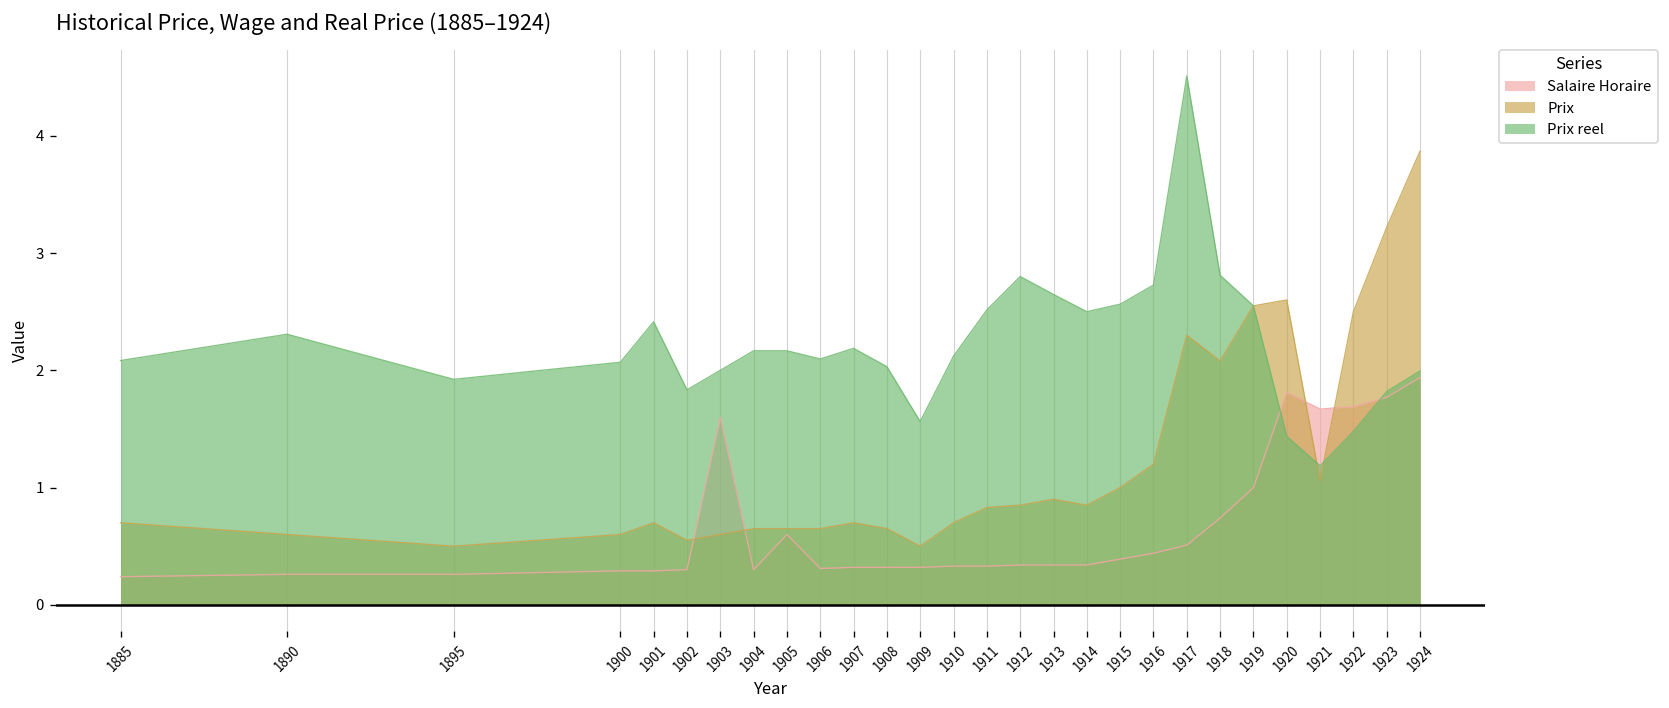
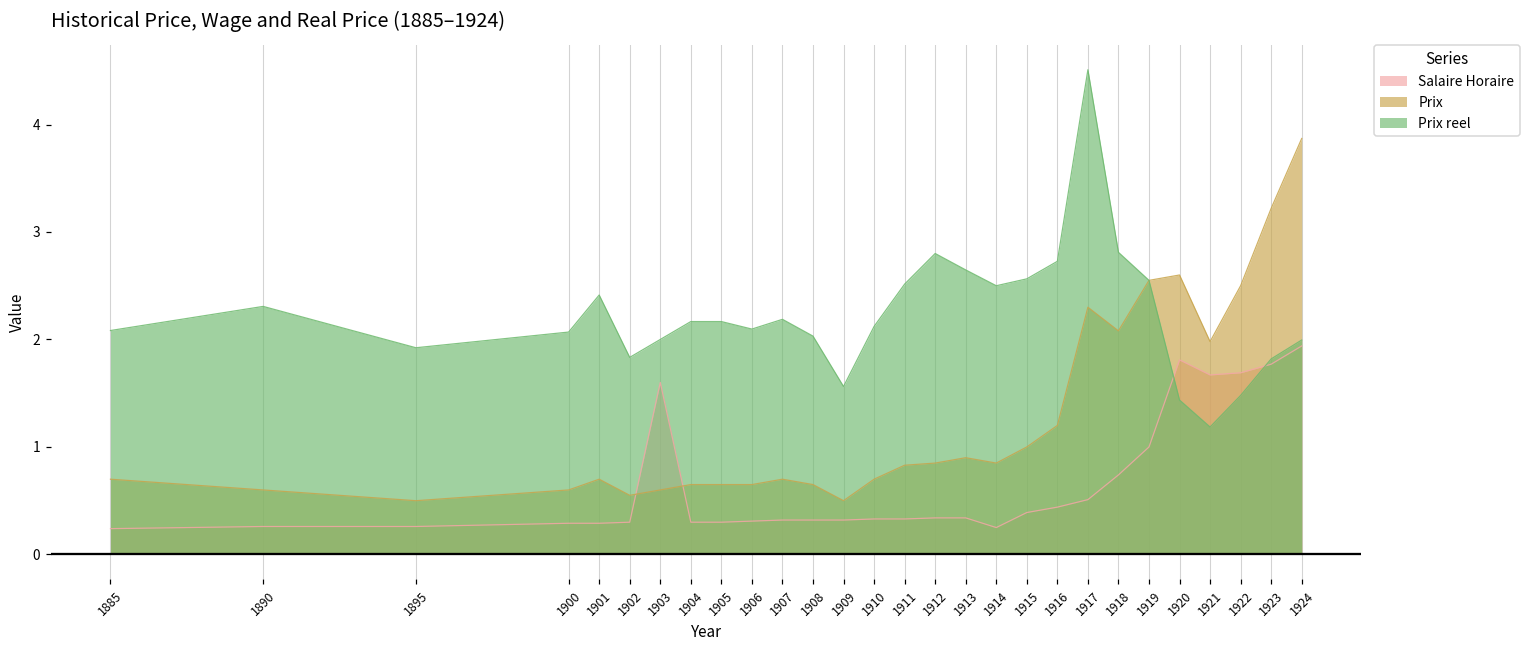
  {
    "Salaire Horaire": {
      "1885": 0.2,
      "1890": 0.3,
      "1895": 0.3,
      "1900": 0.3,
      "1901": 0.3,
      "1902": 0.3,
      "1903": 1.6,
      "1904": 0.3,
-     "1905": 0.6,
+     "1905": 0.3,
      "1906": 0.3,
      "1907": 0.3,
      "1908": 0.3,
      "1909": 0.3,
      "1910": 0.3,
      "1911": 0.3,
      "1912": 0.3,
      "1913": 0.3,
-     "1914": 0.34,
+     "1914": 0.25,
      "1915": 0.4,
      "1916": 0.4,
      "1917": 0.5,
      "1918": 0.7,
      "1919": 1.0,
      "1920": 1.8,
      "1921": 1.7,
      "1922": 1.7,
      "1923": 1.8,
      "1924": 1.9
    },
    "Prix": {
      "1885": 0.7,
      "1890": 0.6,
      "1895": 0.5,
      "1900": 0.6,
      "1901": 0.7,
      "1902": 0.6,
      "1903": 0.6,
      "1904": 0.7,
      "1905": 0.7,
      "1906": 0.7,
      "1907": 0.7,
      "1908": 0.7,
      "1909": 0.5,
      "1910": 0.7,
      "1911": 0.8,
      "1912": 0.9,
      "1913": 0.9,
      "1914": 0.9,
      "1915": 1.0,
      "1916": 1.2,
      "1917": 2.3,
      "1918": 2.1,
      "1920": 2.6,
-     "1921": 1.1,
+     "1921": 2.0,
      "1922": 2.5,
      "1923": 3.2,
      "1924": 3.9
    },
    "Prix reel": {
      "1885": 2.1,
      "1890": 2.3,
      "1895": 1.9,
      "1900": 2.1,
      "1901": 2.4,
      "1902": 1.8,
      "1903": 2.0,
      "1904": 2.2,
      "1905": 2.2,
      "1906": 2.1,
      "1907": 2.2,
      "1908": 2.0,
      "1909": 1.6,
      "1910": 2.1,
      "1911": 2.5,
      "1912": 2.8,
      "1913": 2.6,
      "1914": 2.5,
      "1915": 2.6,
      "1916": 2.7,
      "1917": 4.5,
      "1918": 2.8,
      "1920": 1.4,
      "1921": 1.2,
      "1922": 1.5,
      "1923": 1.8,
      "1924": 2.0
    }
  }
